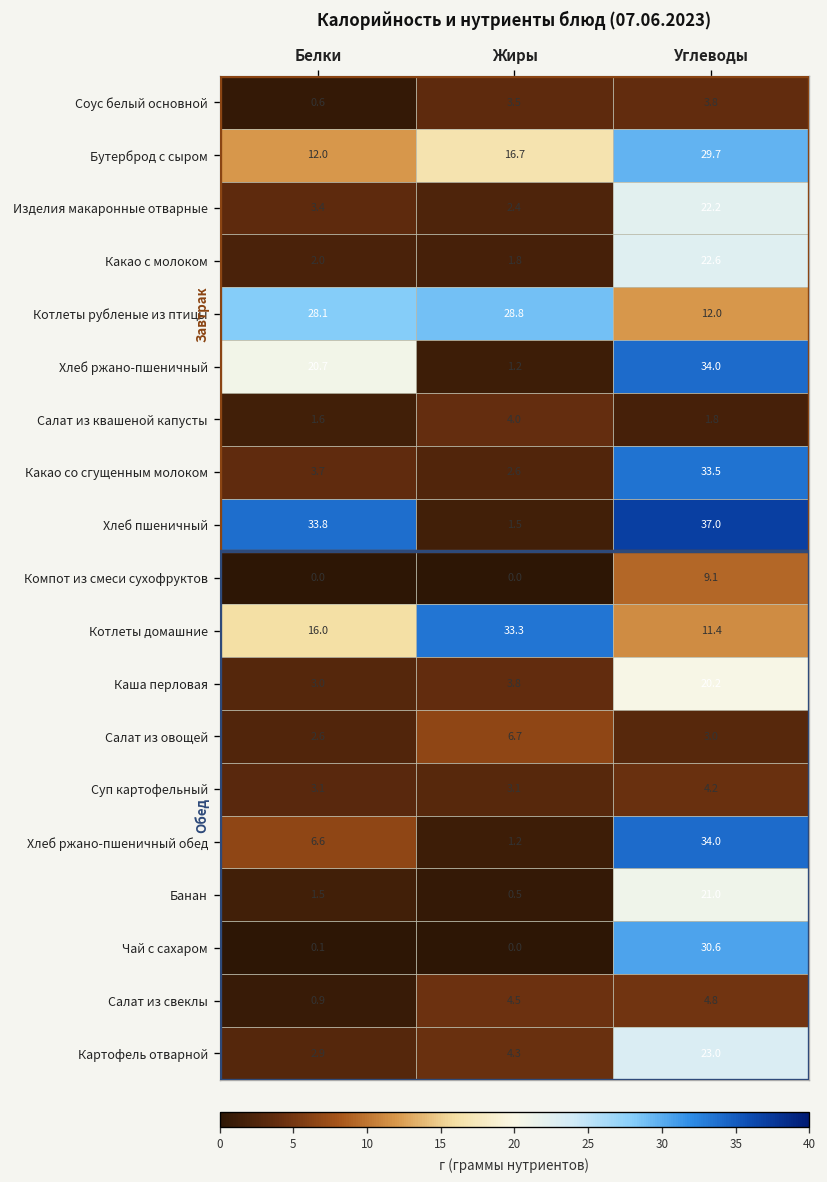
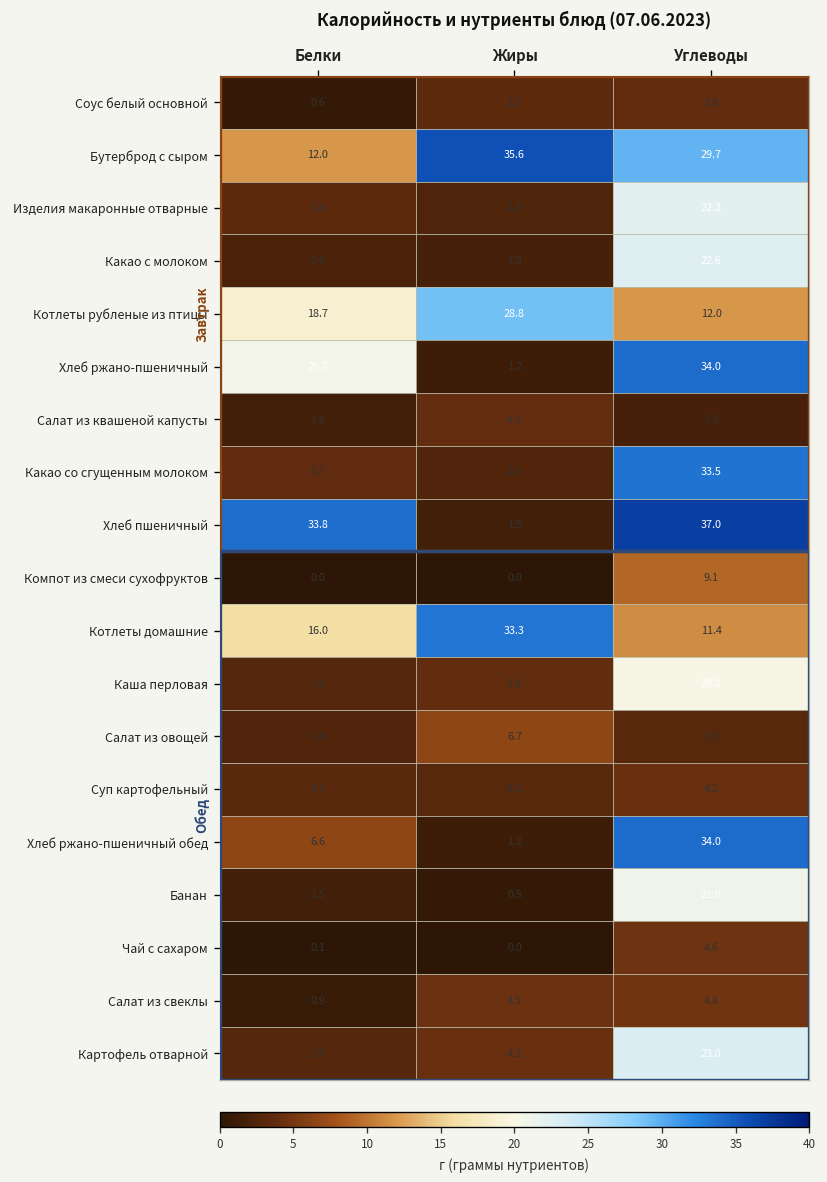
  {
    "Бутерброд с сыром": {
      "Белки": 12.0,
-     "Жиры": 16.7,
+     "Жиры": 35.6,
      "Углеводы": 29.7
    },
    "Котлеты рубленые из птицы": {
-     "Белки": 28.1,
+     "Белки": 18.7,
      "Жиры": 28.8,
      "Углеводы": 12.0
    },
    "Хлеб ржано-пшеничный": {
      "Углеводы": 34.0
    },
    "Салат из квашеной капусты": {
      "Жиры": 4.0
    },
    "Какао со сгущенным молоком": {
      "Углеводы": 33.5
    },
    "Хлеб пшеничный": {
      "Белки": 33.8,
      "Углеводы": 37.0
    },
    "Компот из смеси сухофруктов": {
      "Углеводы": 9.1
    },
    "Котлеты домашние": {
      "Белки": 16.0,
      "Жиры": 33.3,
      "Углеводы": 11.4
    },
    "Салат из овощей": {
      "Жиры": 6.7
    },
    "Суп картофельный": {
      "Углеводы": 4.2
    },
    "Хлеб ржано-пшеничный обед": {
      "Белки": 6.6,
      "Углеводы": 34.0
    },
    "Чай с сахаром": {
-     "Углеводы": 30.6
+     "Углеводы": 4.6
    },
    "Салат из свеклы": {
      "Жиры": 4.5,
      "Углеводы": 4.8
    },
    "Картофель отварной": {
      "Жиры": 4.3
    }
  }
